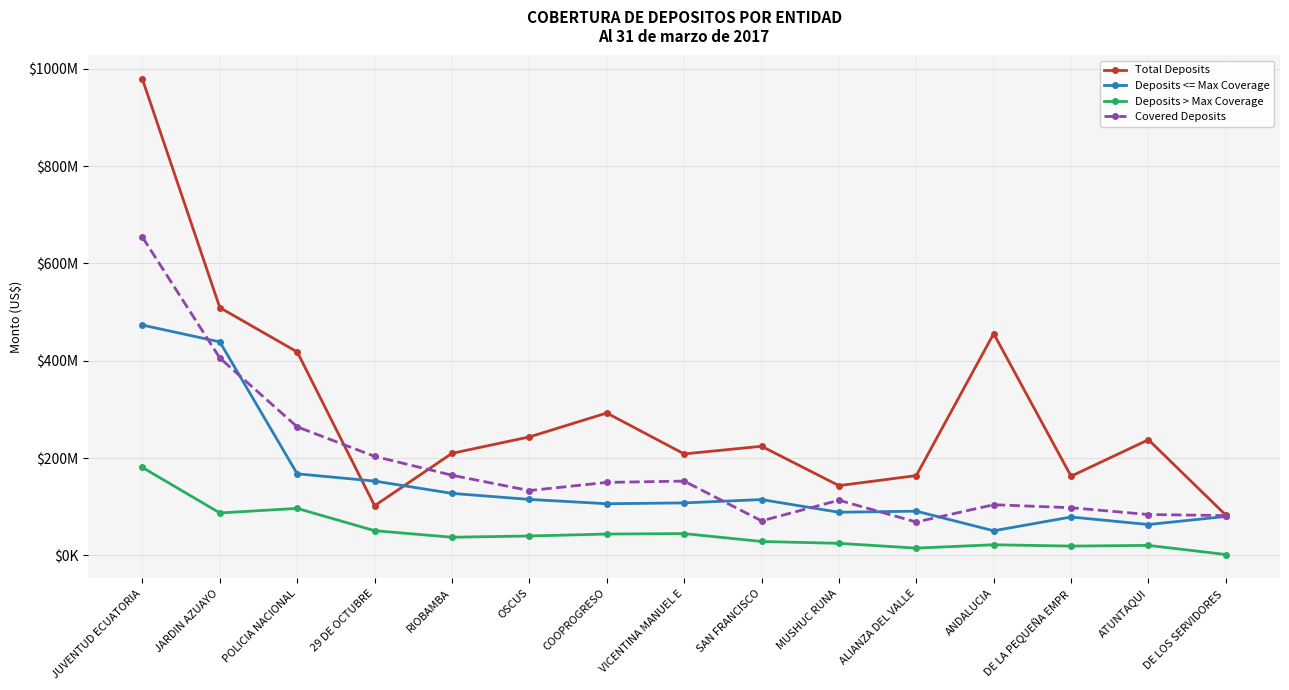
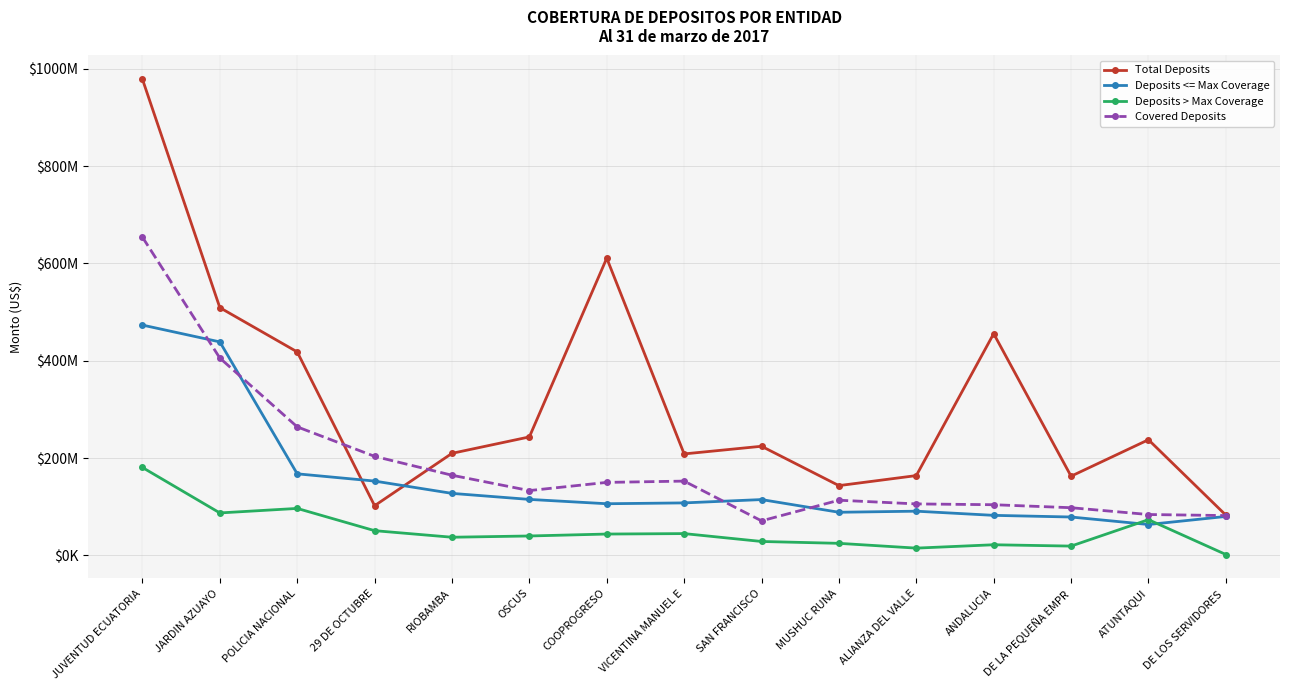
  {
    "Total Deposits": {
      "JUVENTUD ECUATORIA": "$980000000",
      "JARDIN AZUAYO": "$510000000",
      "POLICIA NACIONAL": "$420000000",
      "29 DE OCTUBRE": "$100000000",
      "RIOBAMBA": "$210000000",
      "OSCUS": "$240000000",
-     "COOPROGRESO": "$290000000",
+     "COOPROGRESO": "$610000000",
      "VICENTINA MANUEL E": "$210000000",
      "SAN FRANCISCO": "$220000000",
      "MUSHUC RUNA": "$140000000",
      "ALIANZA DEL VALLE": "$160000000",
      "ANDALUCIA": "$460000000",
      "DE LA PEQUEÑA EMPR": "$160000000",
      "ATUNTAQUI": "$240000000"
    },
    "Deposits <= Max Coverage": {
      "JUVENTUD ECUATORIA": "$470000000",
      "JARDIN AZUAYO": "$440000000",
      "POLICIA NACIONAL": "$170000000",
      "29 DE OCTUBRE": "$150000000",
      "RIOBAMBA": "$130000000",
      "OSCUS": "$120000000",
      "COOPROGRESO": "$110000000",
      "VICENTINA MANUEL E": "$110000000",
      "SAN FRANCISCO": "$110000000",
      "MUSHUC RUNA": "$90000000",
      "ALIANZA DEL VALLE": "$90000000",
-     "ANDALUCIA": "$50000000",
+     "ANDALUCIA": "$80000000",
      "DE LA PEQUEÑA EMPR": "$80000000",
      "ATUNTAQUI": "$60000000"
    },
    "Deposits > Max Coverage": {
      "JUVENTUD ECUATORIA": "$180000000",
      "JARDIN AZUAYO": "$90000000",
      "POLICIA NACIONAL": "$100000000",
      "29 DE OCTUBRE": "$50000000",
      "RIOBAMBA": "$40000000",
      "OSCUS": "$40000000",
      "COOPROGRESO": "$40000000",
      "VICENTINA MANUEL E": "$40000000",
      "SAN FRANCISCO": "$30000000",
      "MUSHUC RUNA": "$20000000",
      "ALIANZA DEL VALLE": "$10000000",
      "ANDALUCIA": "$20000000",
      "DE LA PEQUEÑA EMPR": "$20000000",
-     "ATUNTAQUI": "$20000000",
+     "ATUNTAQUI": "$70000000",
      "DE LOS SERVIDORES": "$0"
    },
    "Covered Deposits": {
      "JUVENTUD ECUATORIA": "$650000000",
      "JARDIN AZUAYO": "$410000000",
      "POLICIA NACIONAL": "$260000000",
      "29 DE OCTUBRE": "$200000000",
      "RIOBAMBA": "$160000000",
      "OSCUS": "$130000000",
      "COOPROGRESO": "$150000000",
      "VICENTINA MANUEL E": "$150000000",
      "SAN FRANCISCO": "$70000000",
      "MUSHUC RUNA": "$110000000",
-     "ALIANZA DEL VALLE": "$70000000",
+     "ALIANZA DEL VALLE": "$110000000",
      "ANDALUCIA": "$100000000",
      "DE LA PEQUEÑA EMPR": "$100000000",
      "ATUNTAQUI": "$80000000"
    }
  }
